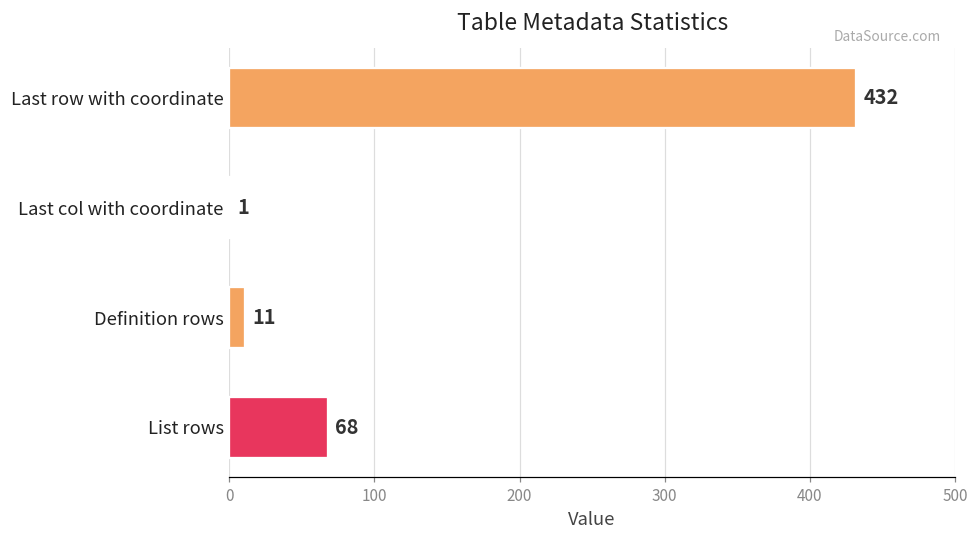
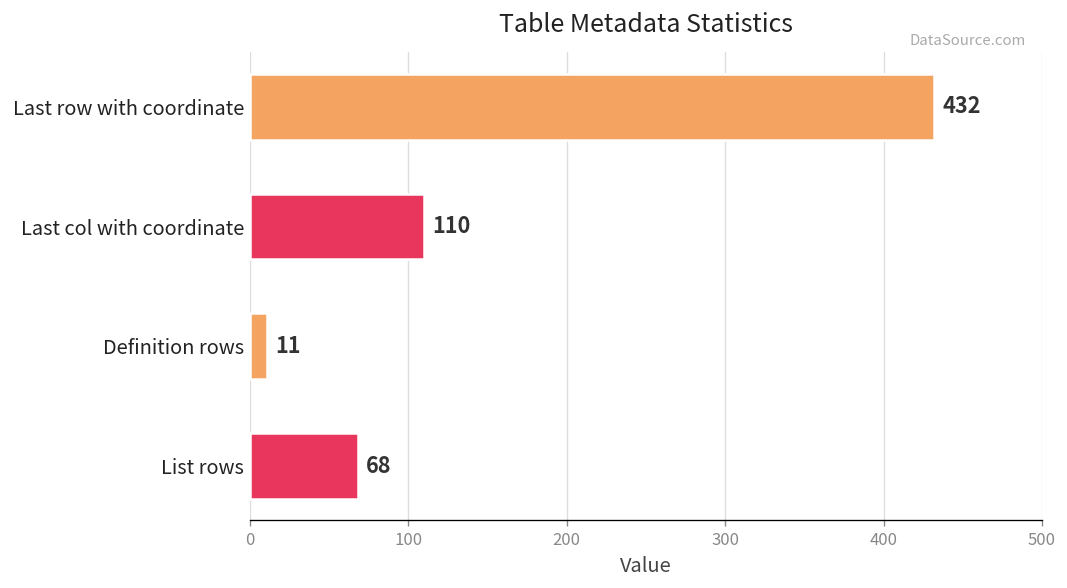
  {
    "Last row with coordinate": 432,
-   "Last col with coordinate": 1,
+   "Last col with coordinate": 110,
    "Definition rows": 11,
    "List rows": 68
  }
